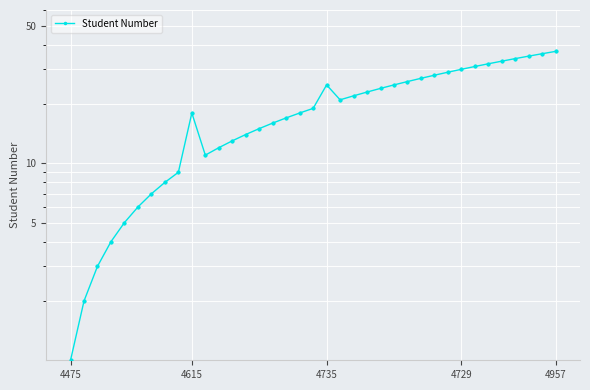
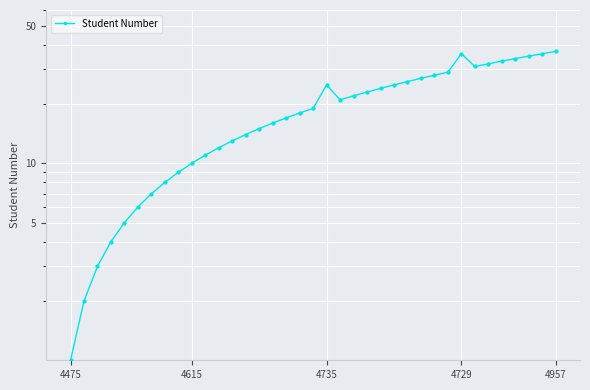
  {
    "4475": 1,
-   "4615": 18,
+   "4615": 10,
    "4735": 25,
-   "4729": 30,
+   "4729": 36,
    "4957": 37
  }
